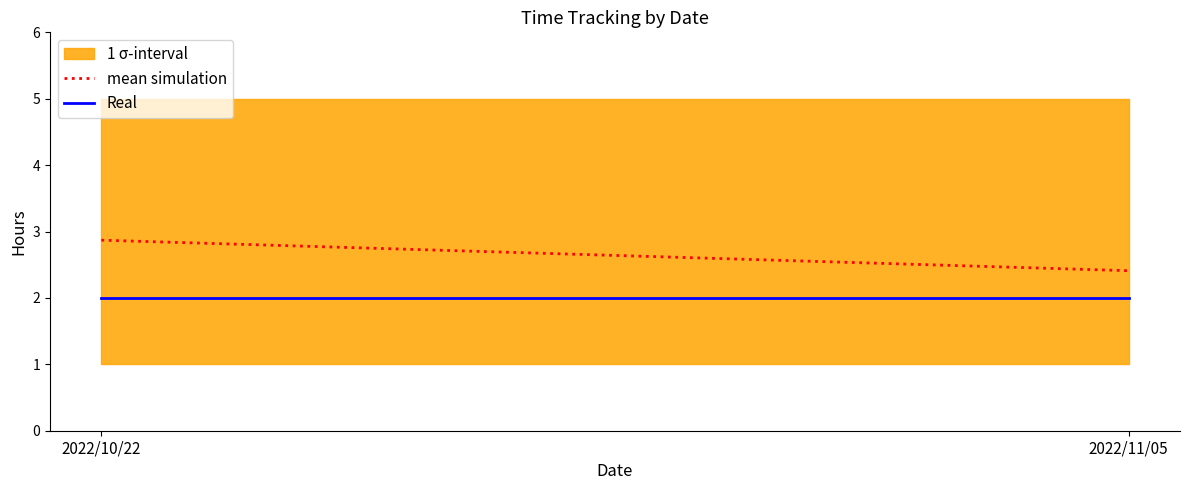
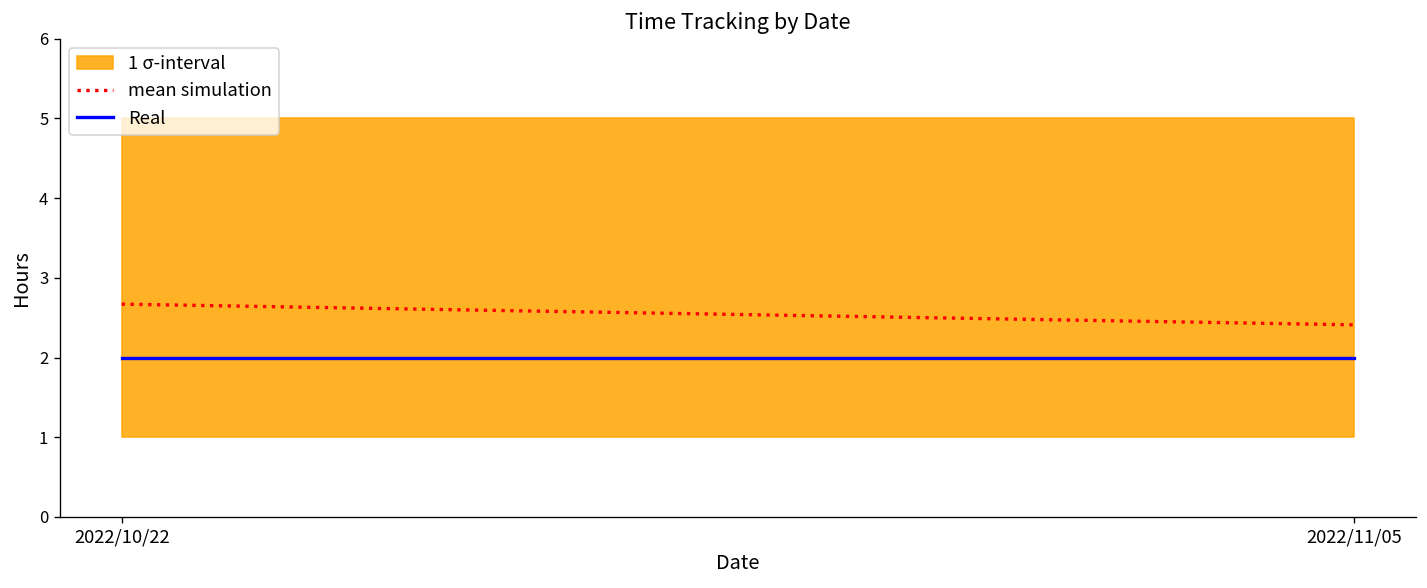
  {
    "mean simulation": {
-     "2022/10/22": 2.9,
+     "2022/10/22": 2.7,
      "2022/11/05": 2.4
    },
    "1 σ-interval": {
      "2022/11/05": 5.0
    },
    "Real": {
      "2022/10/22": 2.0,
      "2022/11/05": 2.0
    }
  }
